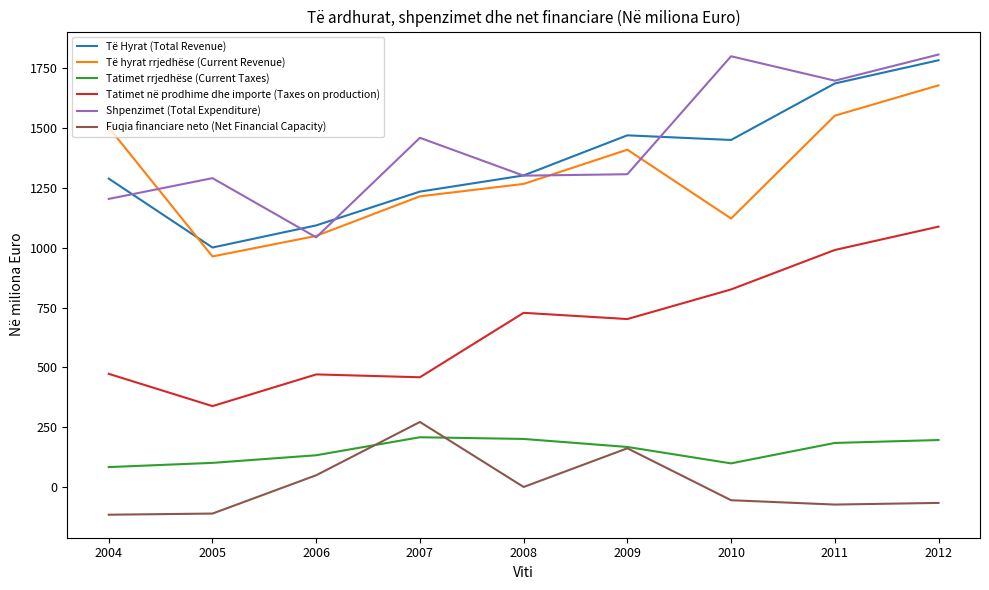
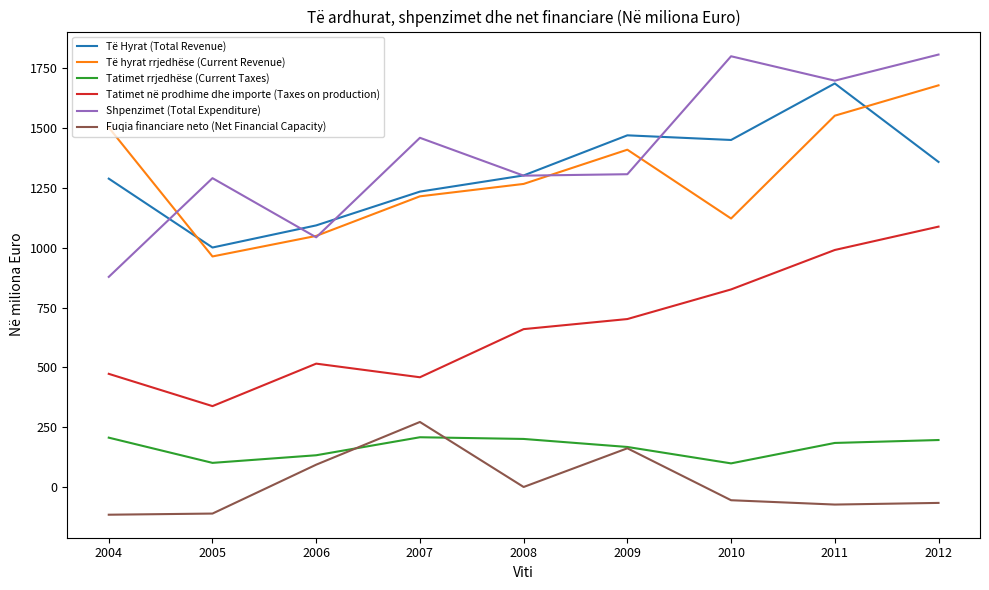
  {
    "Të Hyrat (Total Revenue)": {
      "2004": 1290,
      "2005": 1000,
      "2006": 1090,
      "2007": 1230,
      "2009": 1470,
      "2010": 1450,
      "2011": 1690,
-     "2012": 1780
+     "2012": 1360
    },
    "Të hyrat rrjedhëse (Current Revenue)": {
      "2005": 960,
      "2007": 1210,
      "2008": 1270,
      "2009": 1410,
      "2010": 1120,
      "2011": 1550,
      "2012": 1680
    },
    "Tatimet rrjedhëse (Current Taxes)": {
-     "2004": 80,
+     "2004": 210,
      "2005": 100,
      "2006": 130,
      "2007": 210,
      "2008": 200,
      "2010": 100,
      "2011": 180,
      "2012": 200
    },
    "Tatimet në prodhime dhe importe (Taxes on production)": {
      "2004": 470,
      "2005": 340,
-     "2006": 470,
+     "2006": 520,
      "2007": 460,
-     "2008": 730,
+     "2008": 660,
      "2009": 700,
      "2010": 830,
      "2011": 990,
      "2012": 1090
    },
    "Shpenzimet (Total Expenditure)": {
-     "2004": 1200,
+     "2004": 880,
      "2005": 1290,
      "2007": 1460,
      "2009": 1310,
      "2010": 1800,
      "2011": 1700,
      "2012": 1810
    },
    "Fuqia financiare neto (Net Financial Capacity)": {
      "2004": -120,
      "2005": -110,
-     "2006": 50,
+     "2006": 90,
      "2007": 270,
      "2008": 0,
      "2010": -50,
      "2011": -70,
      "2012": -70
    }
  }
